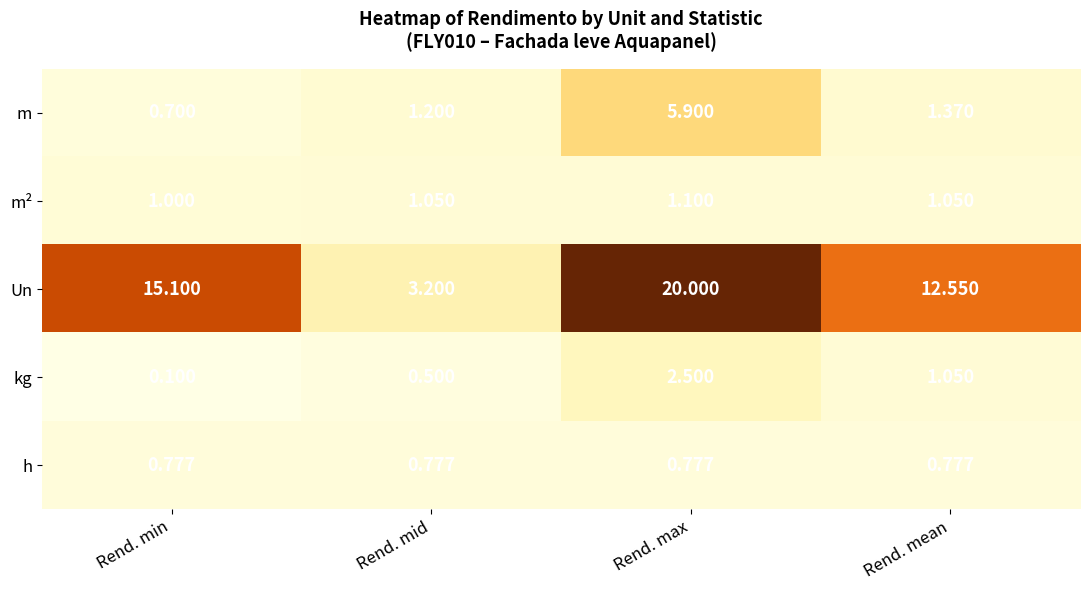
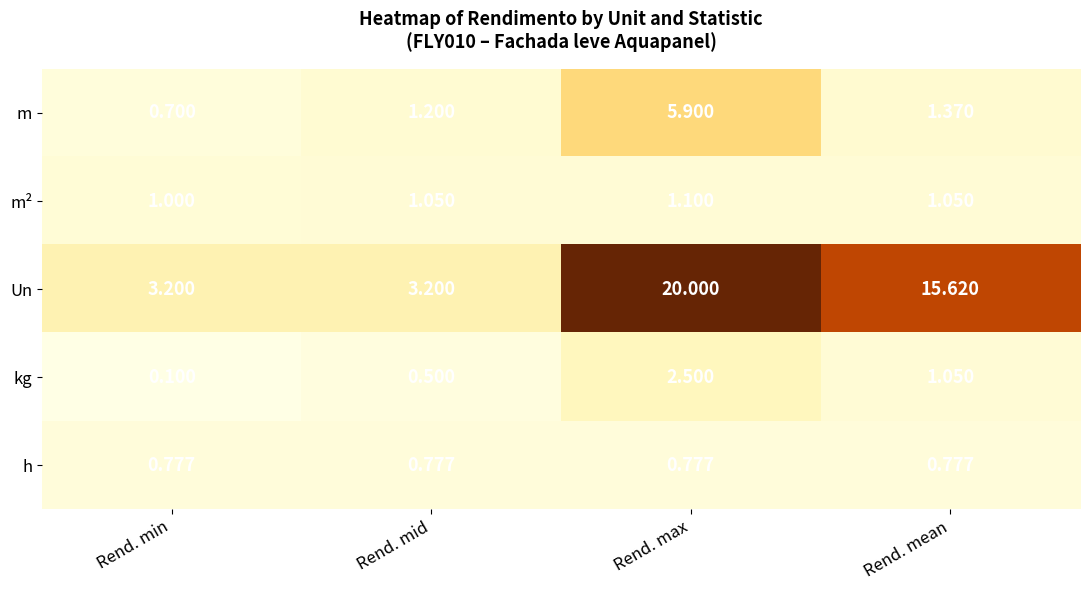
  {
    "m": {
      "Rend. max": 5.900
    },
    "Un": {
-     "Rend. min": 15.100,
+     "Rend. min": 3.200,
      "Rend. mid": 3.200,
      "Rend. max": 20.000,
-     "Rend. mean": 12.550
+     "Rend. mean": 15.620
    },
    "kg": {
      "Rend. max": 2.500
    }
  }
